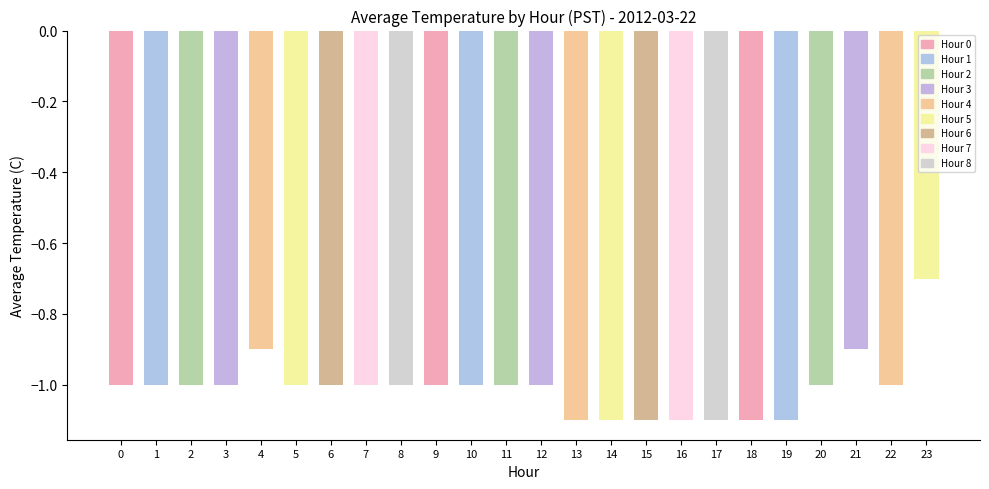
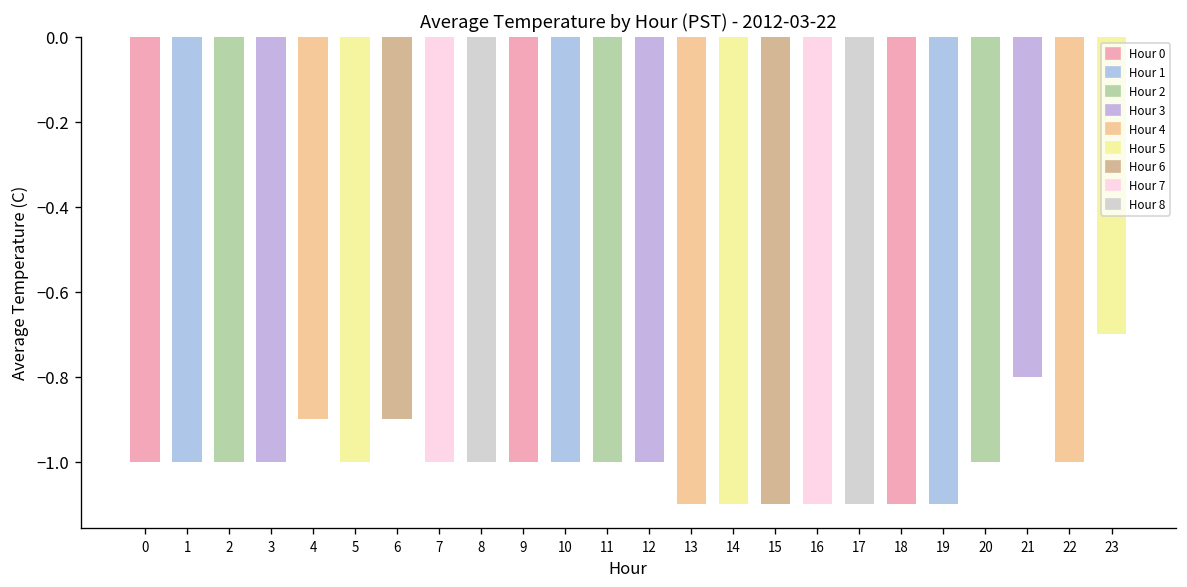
  {
    "0": -1.0,
    "1": -1.0,
    "2": -1.0,
    "3": -1.0,
    "4": -0.9,
    "5": -1.0,
-   "6": -1.0,
+   "6": -0.9,
    "7": -1.0,
    "8": -1.0,
    "9": -1.0,
    "10": -1.0,
    "11": -1.0,
    "12": -1.0,
    "13": -1.1,
    "14": -1.1,
    "15": -1.1,
    "16": -1.1,
    "17": -1.1,
    "18": -1.1,
    "19": -1.1,
    "20": -1.0,
-   "21": -0.9,
+   "21": -0.8,
    "22": -1.0,
    "23": -0.7
  }
